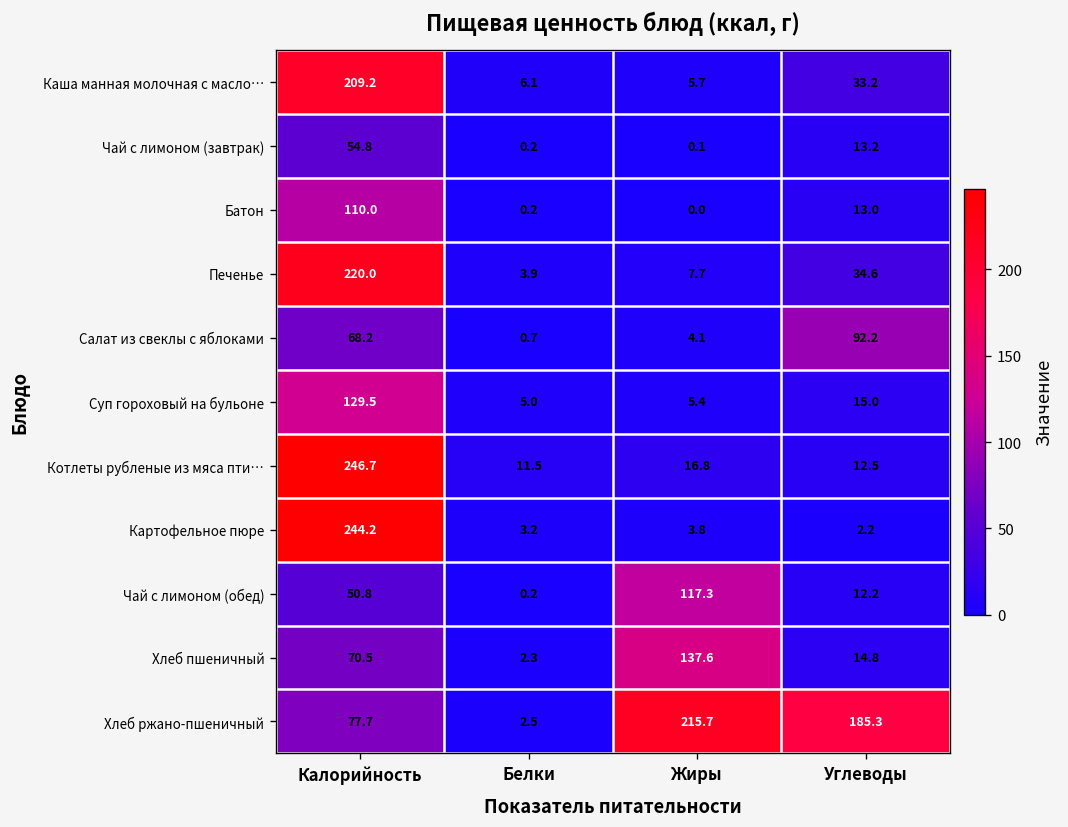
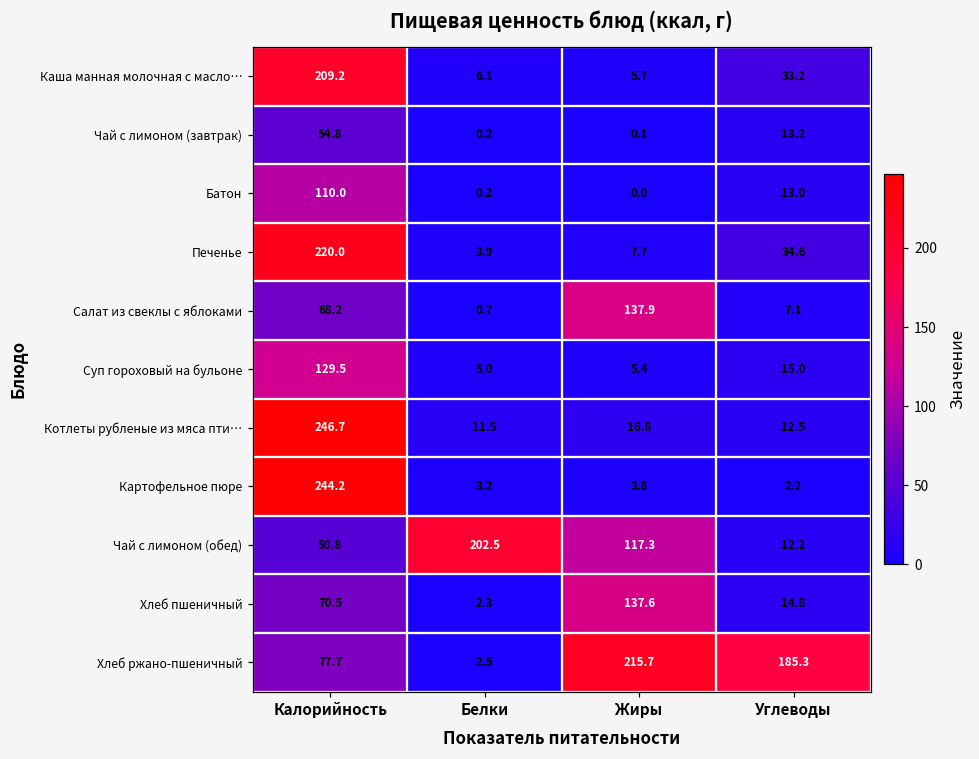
  {
    "Каша манная молочная с масло…": {
      "Калорийность": 209.2,
      "Белки": 6.1,
      "Жиры": 5.7,
      "Углеводы": 33.2
    },
    "Чай с лимоном (завтрак)": {
      "Калорийность": 54.8,
      "Белки": 0.2,
      "Жиры": 0.1,
      "Углеводы": 13.2
    },
    "Батон": {
      "Калорийность": 110.0,
      "Белки": 0.2,
      "Жиры": 0.0,
      "Углеводы": 13.0
    },
    "Печенье": {
      "Калорийность": 220.0,
      "Белки": 3.9,
      "Жиры": 7.7,
      "Углеводы": 34.6
    },
    "Салат из свеклы с яблоками": {
      "Калорийность": 68.2,
      "Белки": 0.7,
-     "Жиры": 4.1,
-     "Углеводы": 92.2
+     "Жиры": 137.9,
+     "Углеводы": 7.1
    },
    "Суп гороховый на бульоне": {
      "Калорийность": 129.5,
      "Белки": 5.0,
      "Жиры": 5.4,
      "Углеводы": 15.0
    },
    "Котлеты рубленые из мяса пти…": {
      "Калорийность": 246.7,
      "Белки": 11.5,
      "Жиры": 16.8,
      "Углеводы": 12.5
    },
    "Картофельное пюре": {
      "Калорийность": 244.2,
      "Белки": 3.2,
      "Жиры": 3.8,
      "Углеводы": 2.2
    },
    "Чай с лимоном (обед)": {
      "Калорийность": 50.8,
-     "Белки": 0.2,
+     "Белки": 202.5,
      "Жиры": 117.3,
      "Углеводы": 12.2
    },
    "Хлеб пшеничный": {
      "Калорийность": 70.5,
      "Белки": 2.3,
      "Жиры": 137.6,
      "Углеводы": 14.8
    },
    "Хлеб ржано-пшеничный": {
      "Калорийность": 77.7,
      "Белки": 2.5,
      "Жиры": 215.7,
      "Углеводы": 185.3
    }
  }
